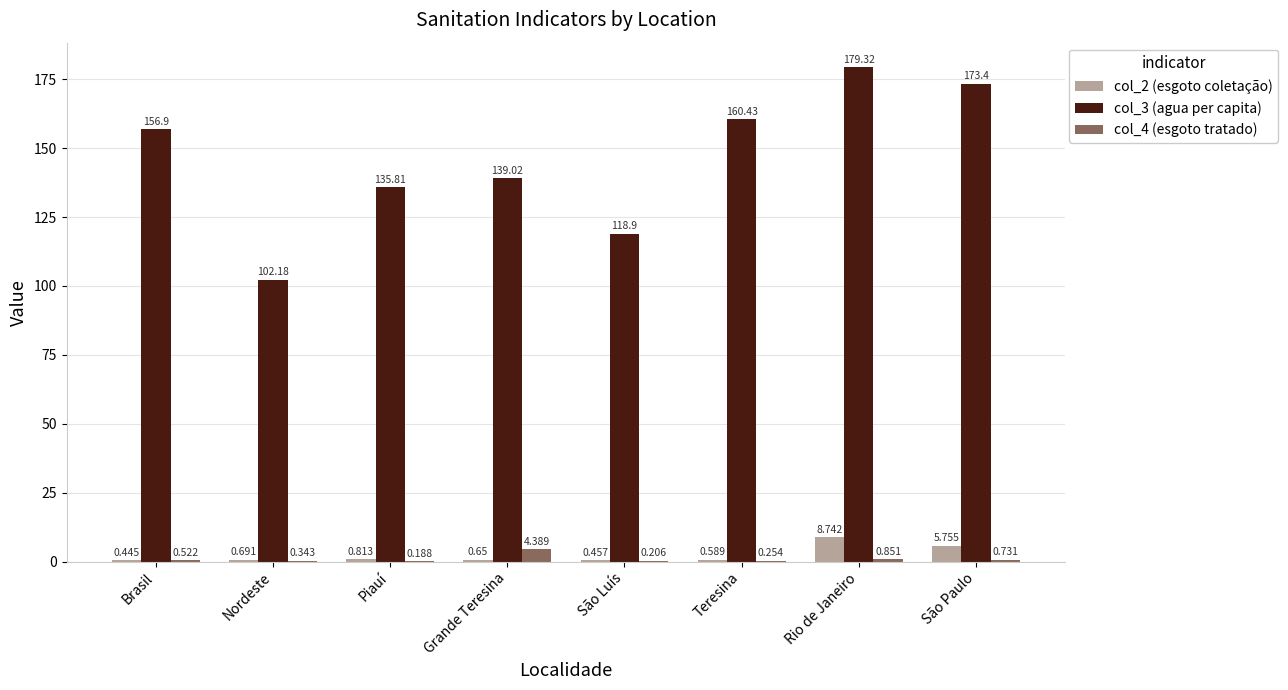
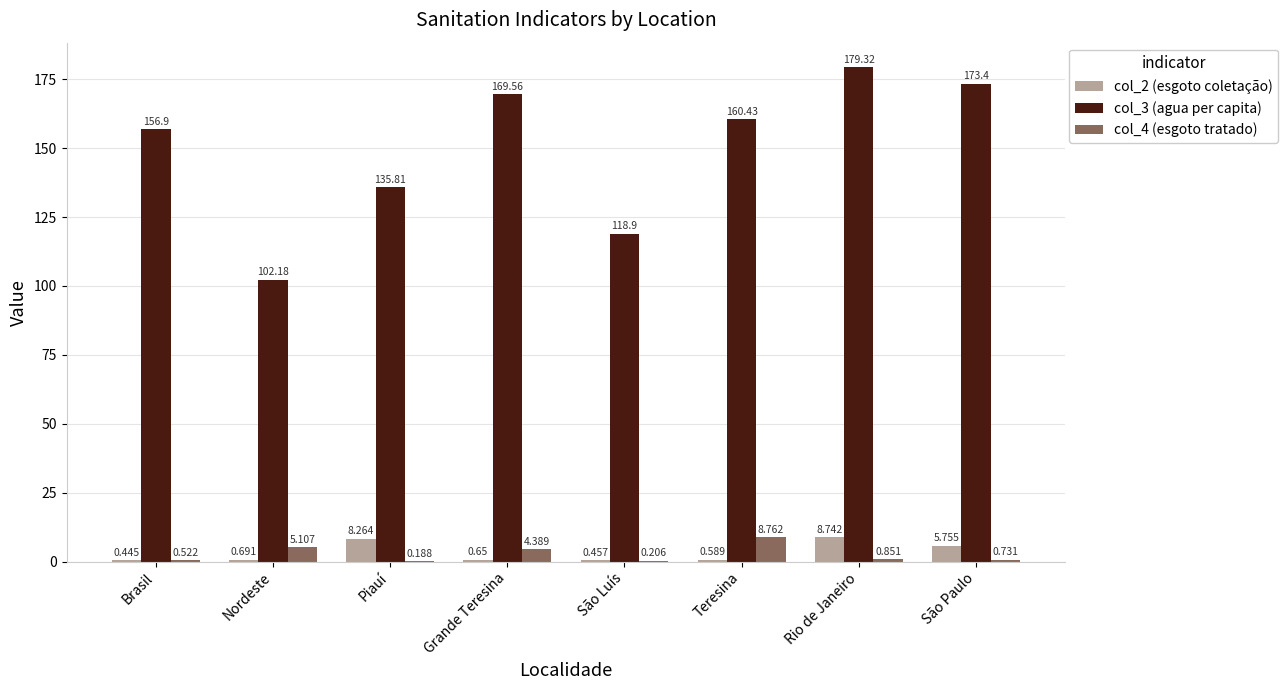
  {
    "col_2 (esgoto coletação)": {
      "Brasil": 0.445,
      "Nordeste": 0.691,
-     "Piauí": 0.813,
+     "Piauí": 8.264,
      "Grande Teresina": 0.65,
      "São Luís": 0.457,
      "Teresina": 0.589,
      "Rio de Janeiro": 8.742,
      "São Paulo": 5.755
    },
    "col_3 (agua per capita)": {
      "Brasil": 156.9,
      "Nordeste": 102.18,
      "Piauí": 135.81,
-     "Grande Teresina": 139.02,
+     "Grande Teresina": 169.56,
      "São Luís": 118.9,
      "Teresina": 160.43,
      "Rio de Janeiro": 179.32,
      "São Paulo": 173.4
    },
    "col_4 (esgoto tratado)": {
      "Brasil": 0.522,
-     "Nordeste": 0.343,
+     "Nordeste": 5.107,
      "Piauí": 0.188,
      "Grande Teresina": 4.389,
      "São Luís": 0.206,
-     "Teresina": 0.254,
+     "Teresina": 8.762,
      "Rio de Janeiro": 0.851,
      "São Paulo": 0.731
    }
  }
